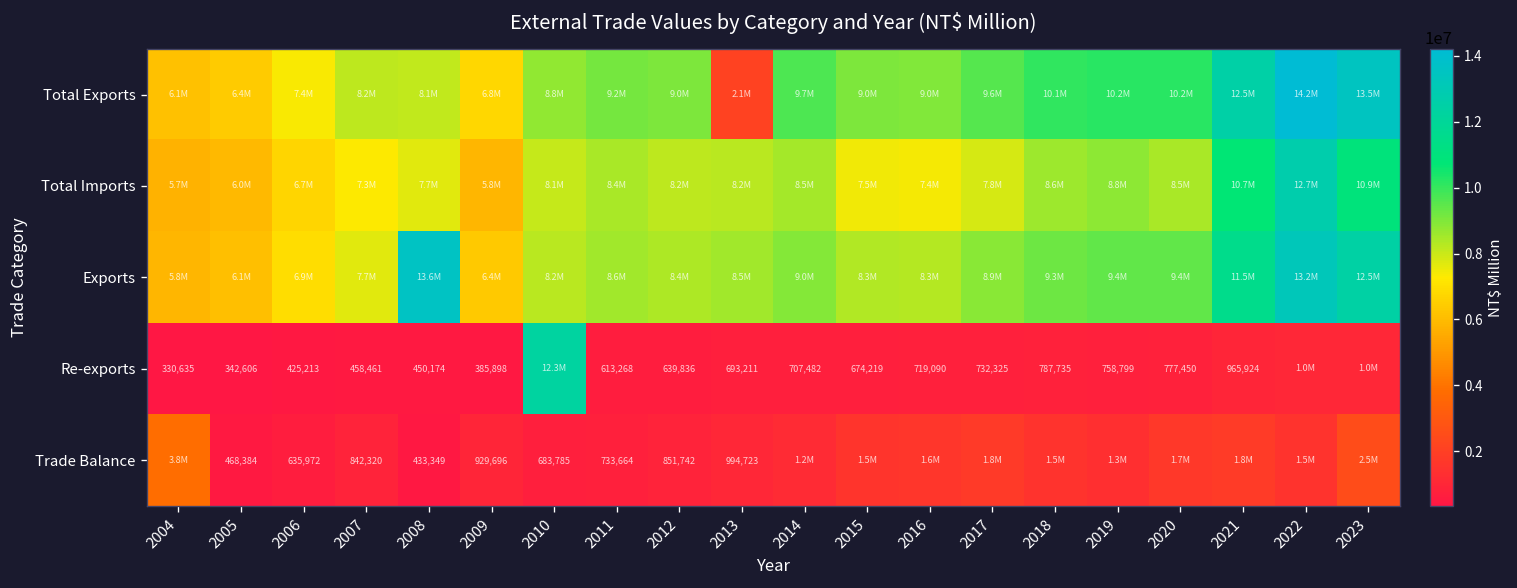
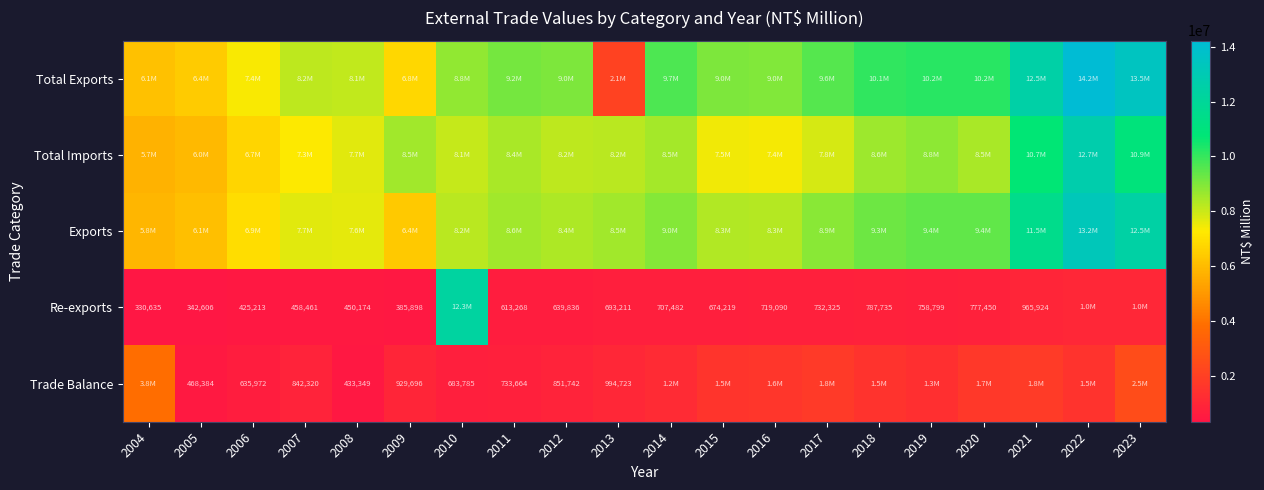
  {
    "Total Exports": {
      "2004": "6.1M",
      "2005": "6.4M",
      "2006": "7.4M",
      "2007": "8.2M",
      "2008": "8.1M",
      "2009": "6.8M",
      "2010": "8.8M",
      "2011": "9.2M",
      "2012": "9.0M",
      "2013": "2.1M",
      "2014": "9.7M",
      "2015": "9.0M",
      "2016": "9.0M",
      "2017": "9.6M",
      "2018": "10.1M",
      "2019": "10.2M",
      "2020": "10.2M",
      "2021": "12.5M",
      "2022": "14.2M",
      "2023": "13.5M"
    },
    "Total Imports": {
      "2004": "5.7M",
      "2005": "6.0M",
      "2006": "6.7M",
      "2007": "7.3M",
      "2008": "7.7M",
-     "2009": "5.8M",
+     "2009": "8.5M",
      "2010": "8.1M",
      "2011": "8.4M",
      "2012": "8.2M",
      "2013": "8.2M",
      "2014": "8.5M",
      "2015": "7.5M",
      "2016": "7.4M",
      "2017": "7.8M",
      "2018": "8.6M",
      "2019": "8.8M",
      "2020": "8.5M",
      "2021": "10.7M",
      "2022": "12.7M",
      "2023": "10.9M"
    },
    "Exports": {
      "2004": "5.8M",
      "2005": "6.1M",
      "2006": "6.9M",
      "2007": "7.7M",
-     "2008": "13.6M",
+     "2008": "7.6M",
      "2009": "6.4M",
      "2010": "8.2M",
      "2011": "8.6M",
      "2012": "8.4M",
      "2013": "8.5M",
      "2014": "9.0M",
      "2015": "8.3M",
      "2016": "8.3M",
      "2017": "8.9M",
      "2018": "9.3M",
      "2019": "9.4M",
      "2020": "9.4M",
      "2021": "11.5M",
      "2022": "13.2M",
      "2023": "12.5M"
    },
    "Re-exports": {
      "2004": "330,635",
      "2005": "342,606",
      "2006": "425,213",
      "2007": "458,461",
      "2008": "450,174",
      "2009": "385,898",
      "2010": "12.3M",
      "2011": "613,268",
      "2012": "639,836",
      "2013": "693,211",
      "2014": "707,482",
      "2015": "674,219",
      "2016": "719,090",
      "2017": "732,325",
      "2018": "787,735",
      "2019": "758,799",
      "2020": "777,450",
      "2021": "965,924",
      "2022": "1.0M",
      "2023": "1.0M"
    },
    "Trade Balance": {
      "2004": "3.8M",
      "2005": "468,384",
      "2006": "635,972",
      "2007": "842,320",
      "2008": "433,349",
      "2009": "929,696",
      "2010": "683,785",
      "2011": "733,664",
      "2012": "851,742",
      "2013": "994,723",
      "2014": "1.2M",
      "2015": "1.5M",
      "2016": "1.6M",
      "2017": "1.8M",
      "2018": "1.5M",
      "2019": "1.3M",
      "2020": "1.7M",
      "2021": "1.8M",
      "2022": "1.5M",
      "2023": "2.5M"
    }
  }
